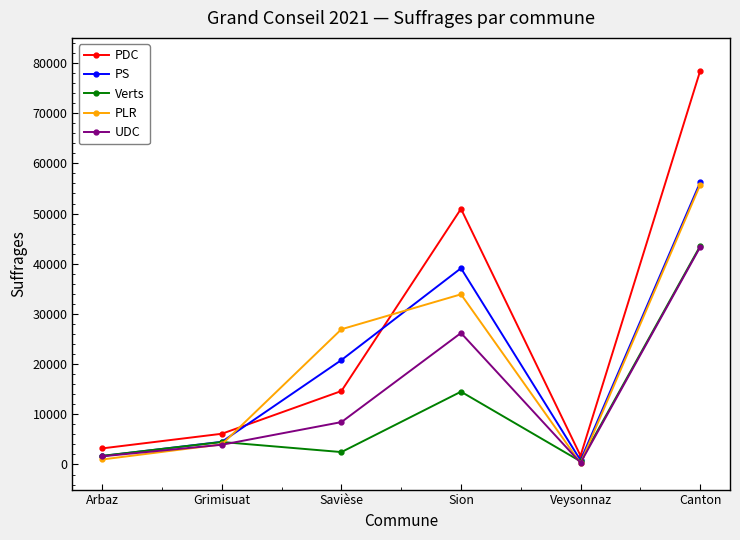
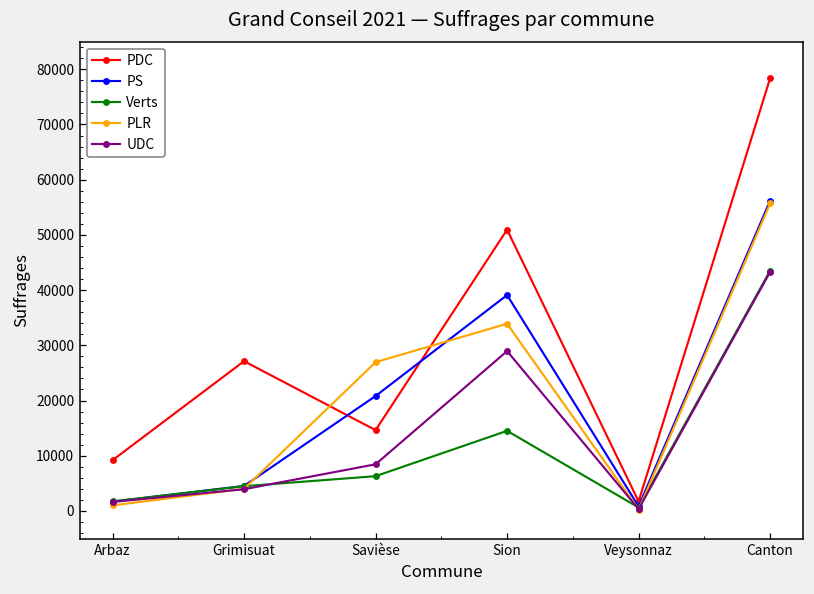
  {
    "PDC": {
-     "Arbaz": 3000,
-     "Grimisuat": 6000,
+     "Arbaz": 9000,
+     "Grimisuat": 27000,
      "Savièse": 15000,
      "Sion": 51000,
      "Veysonnaz": 2000,
      "Canton": 78000
    },
    "PS": {
      "Savièse": 21000,
      "Sion": 39000,
      "Canton": 56000
    },
    "Verts": {
-     "Savièse": 2000,
+     "Savièse": 6000,
      "Sion": 15000
    },
    "PLR": {
      "Arbaz": 1000,
      "Savièse": 27000,
      "Sion": 34000,
      "Canton": 56000
    },
    "UDC": {
      "Savièse": 8000,
-     "Sion": 26000
+     "Sion": 29000
    }
  }
